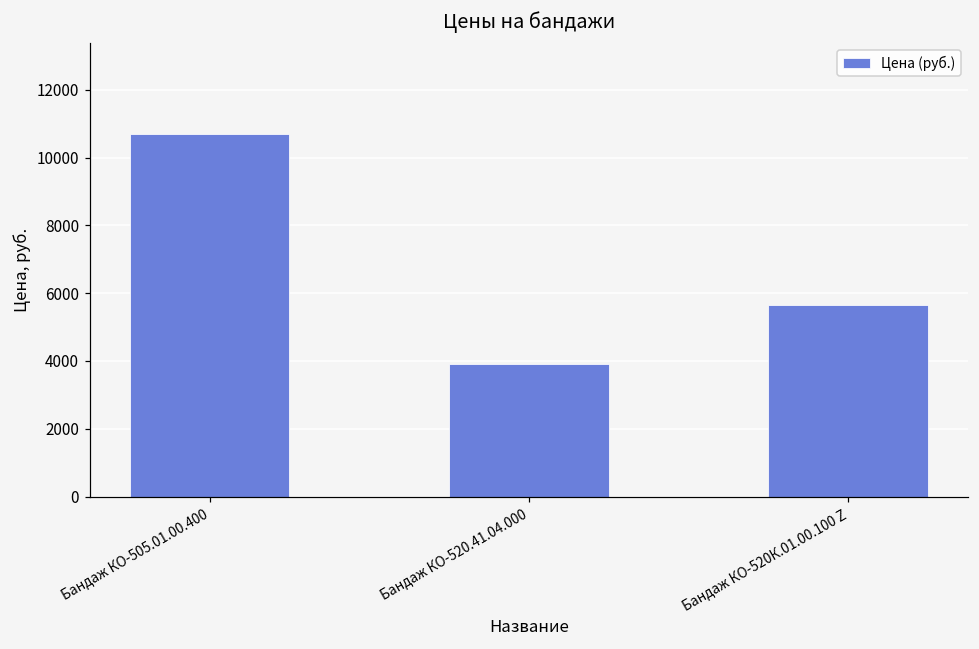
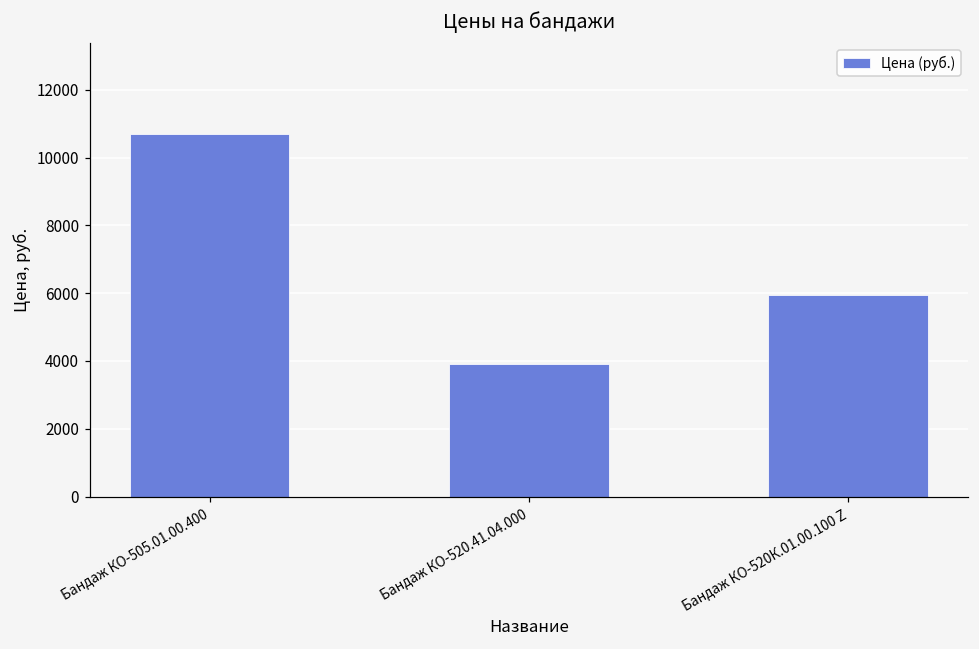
  {
    "Бандаж КО-505.01.00.400": 10700,
    "Бандаж КО-520.41.04.000": 3900,
-   "Бандаж КО-520К.01.00.100 Z": 5600
+   "Бандаж КО-520К.01.00.100 Z": 6000
  }
